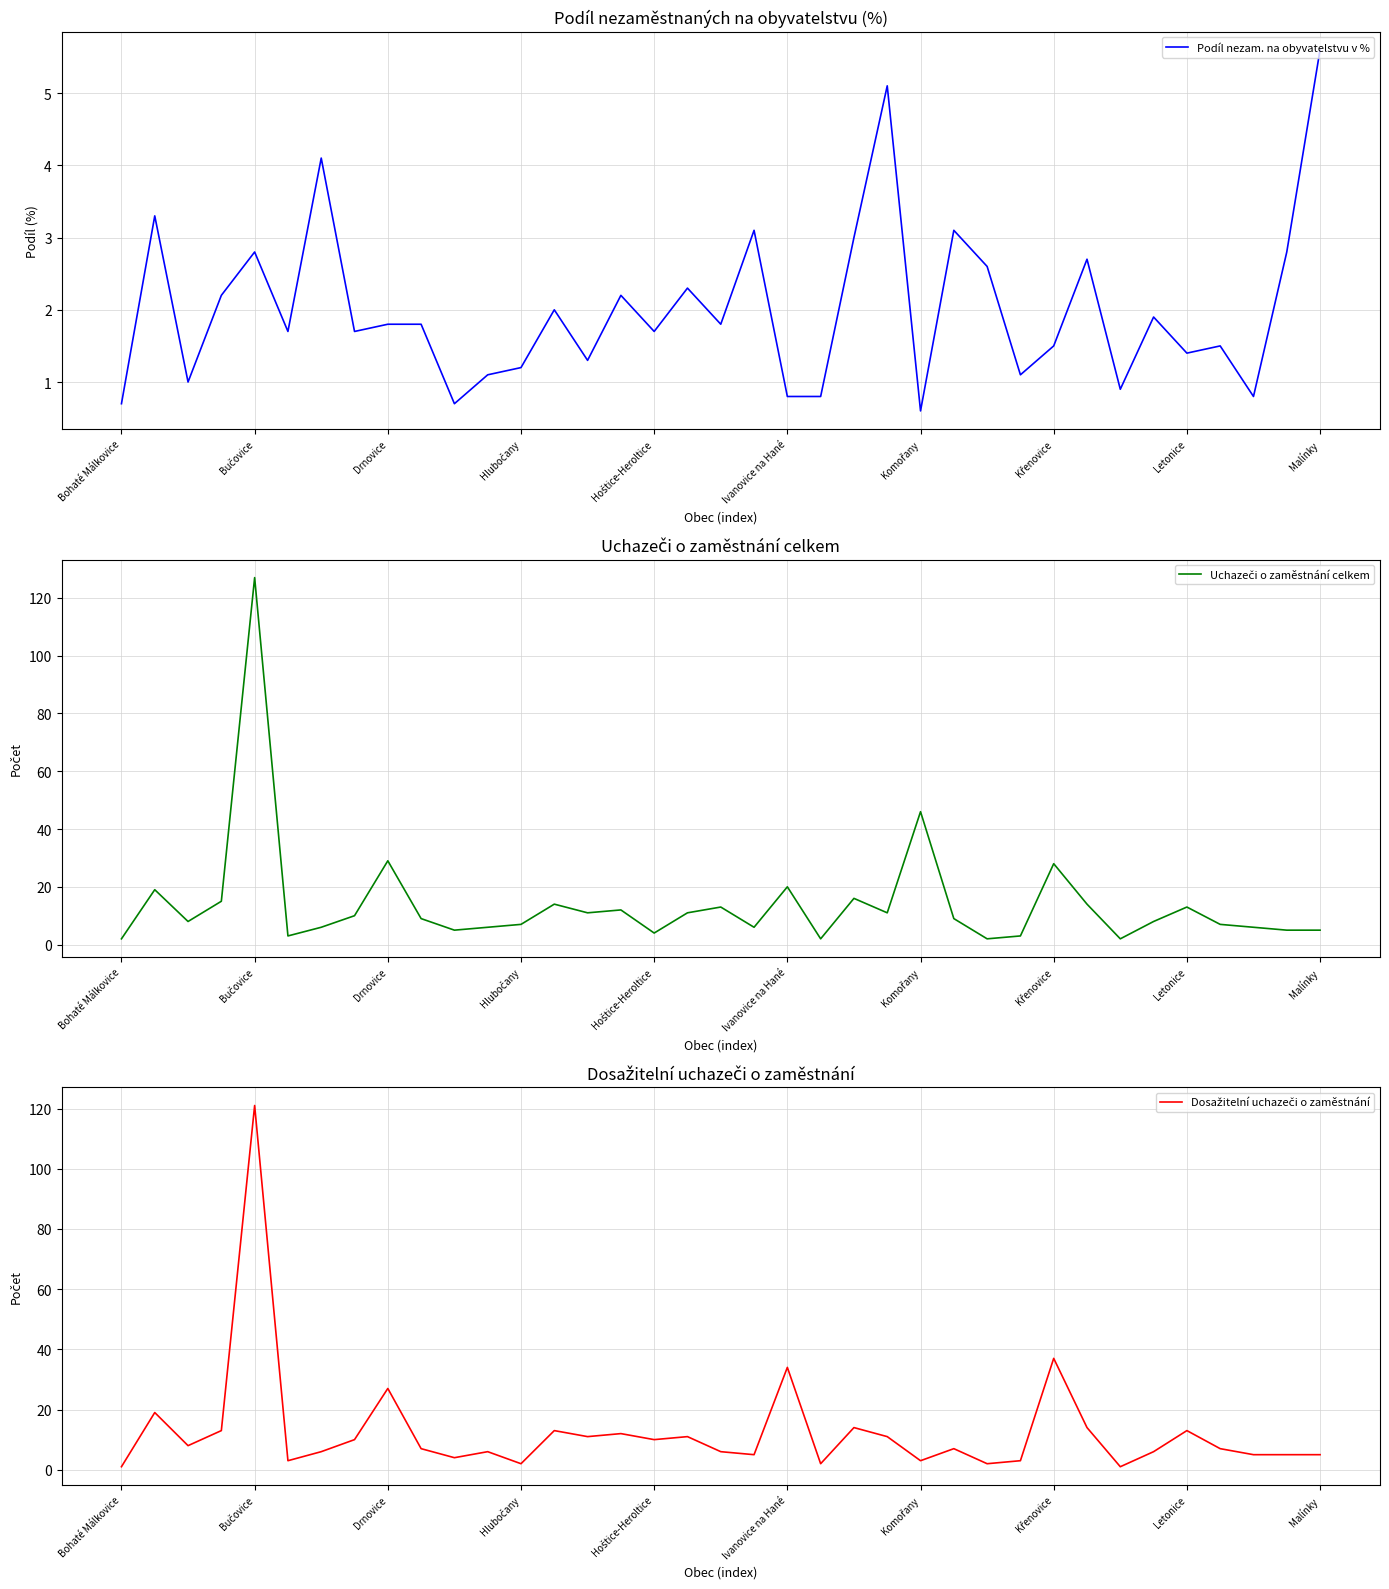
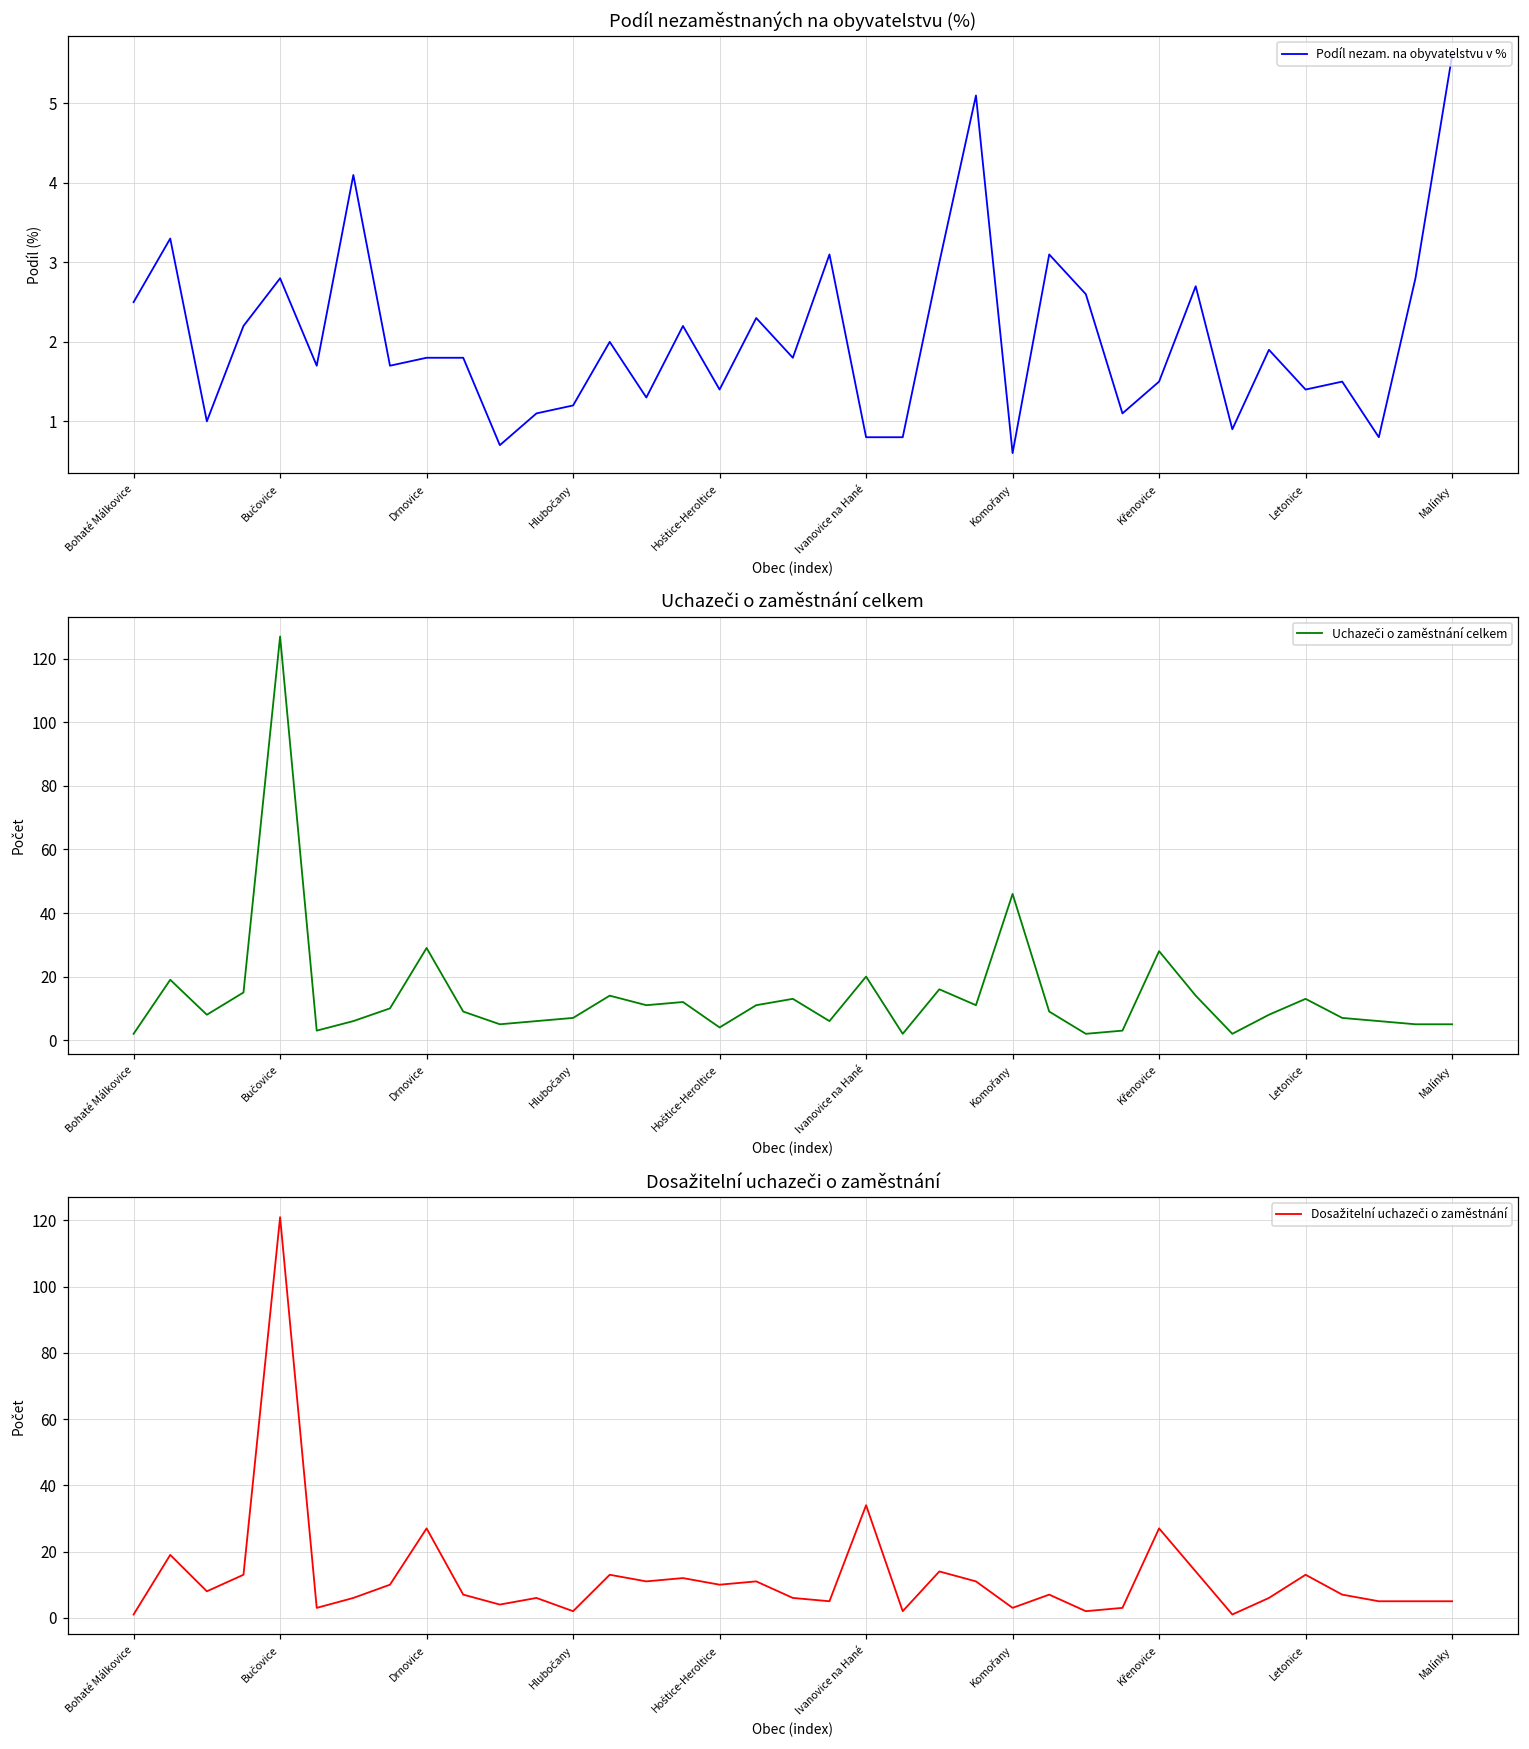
  {
    "Podíl nezaměstnaných na obyvatelstvu (%)": {
-     "Bohaté Málkovice": 0.7,
+     "Bohaté Málkovice": 2.5,
      "Bučovice": 2.8,
      "Drnovice": 1.8,
      "Hlubočany": 1.2,
-     "Hoštice-Heroltice": 1.7,
+     "Hoštice-Heroltice": 1.4,
      "Ivanovice na Hané": 0.8,
      "Komořany": 0.6,
      "Křenovice": 1.5,
      "Letonice": 1.4
    },
    "Uchazeči o zaměstnání celkem": {
      "Bohaté Málkovice": 2,
      "Bučovice": 127,
      "Drnovice": 29,
      "Hlubočany": 7,
      "Hoštice-Heroltice": 4,
      "Ivanovice na Hané": 20,
      "Komořany": 46,
      "Křenovice": 28,
      "Letonice": 13,
      "Malínky": 5
    },
    "Dosažitelní uchazeči o zaměstnání": {
      "Bohaté Málkovice": 1,
      "Bučovice": 121,
      "Drnovice": 27,
      "Hlubočany": 2,
      "Hoštice-Heroltice": 10,
      "Ivanovice na Hané": 34,
      "Komořany": 3,
-     "Křenovice": 37,
+     "Křenovice": 27,
      "Letonice": 13,
      "Malínky": 5
    }
  }
